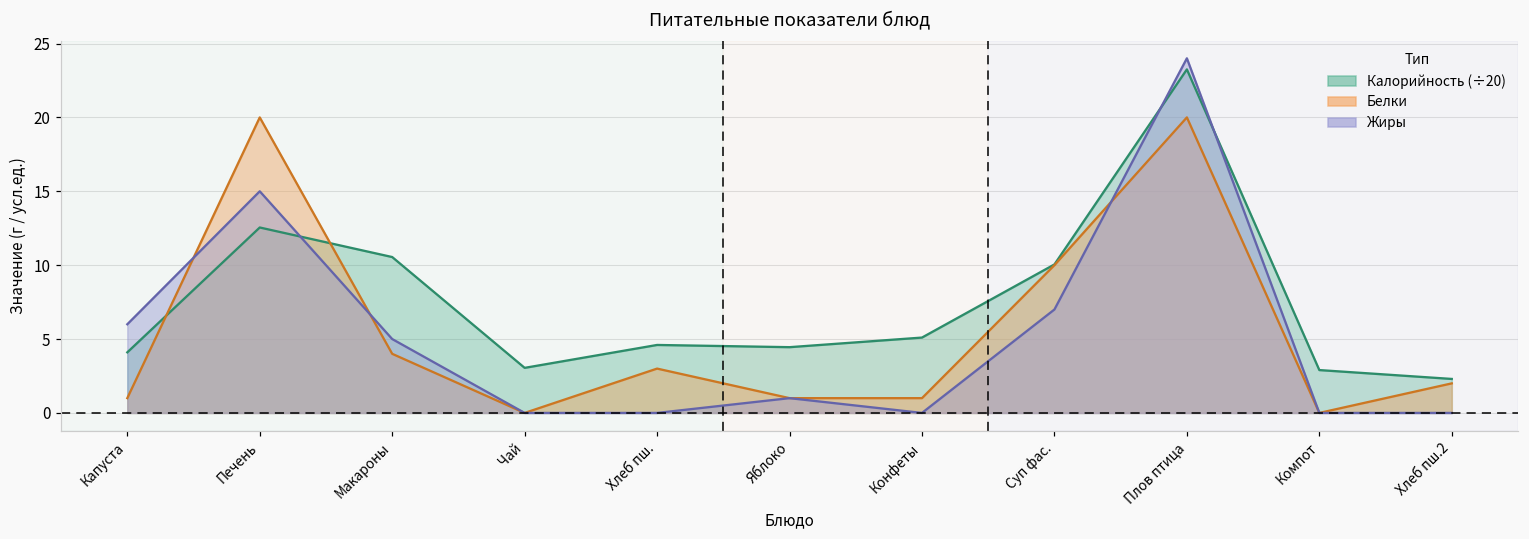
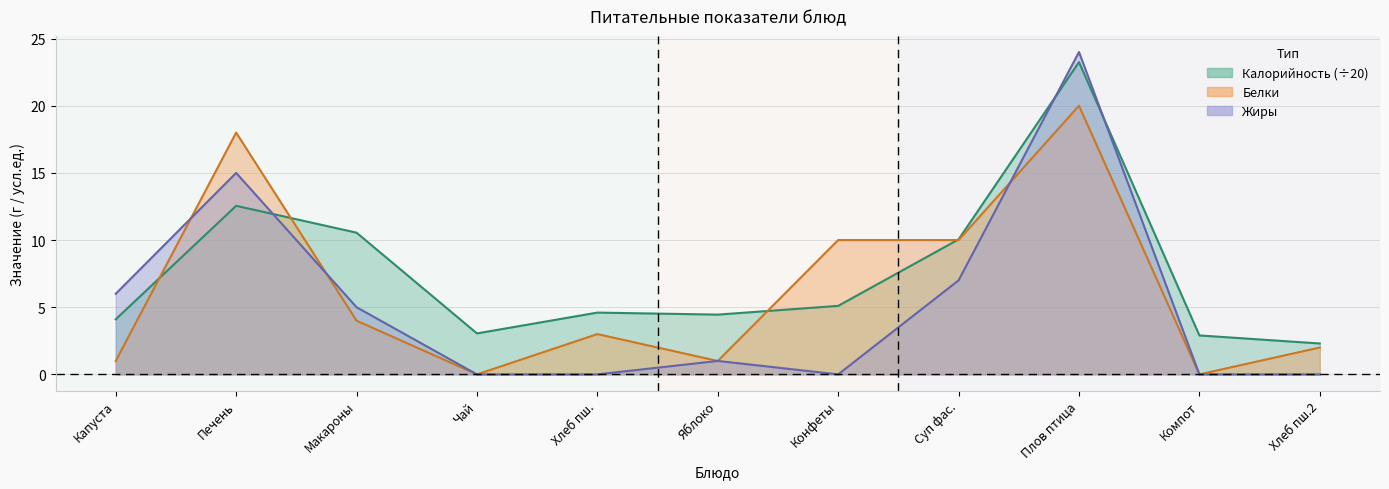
  {
    "Белки": {
      "Капуста": 1,
-     "Печень": 20,
+     "Печень": 18,
      "Макароны": 4,
      "Хлеб пш.": 3,
-     "Конфеты": 1,
+     "Конфеты": 10,
      "Плов птица": 20,
      "Хлеб пш.2": 2
    }
  }
